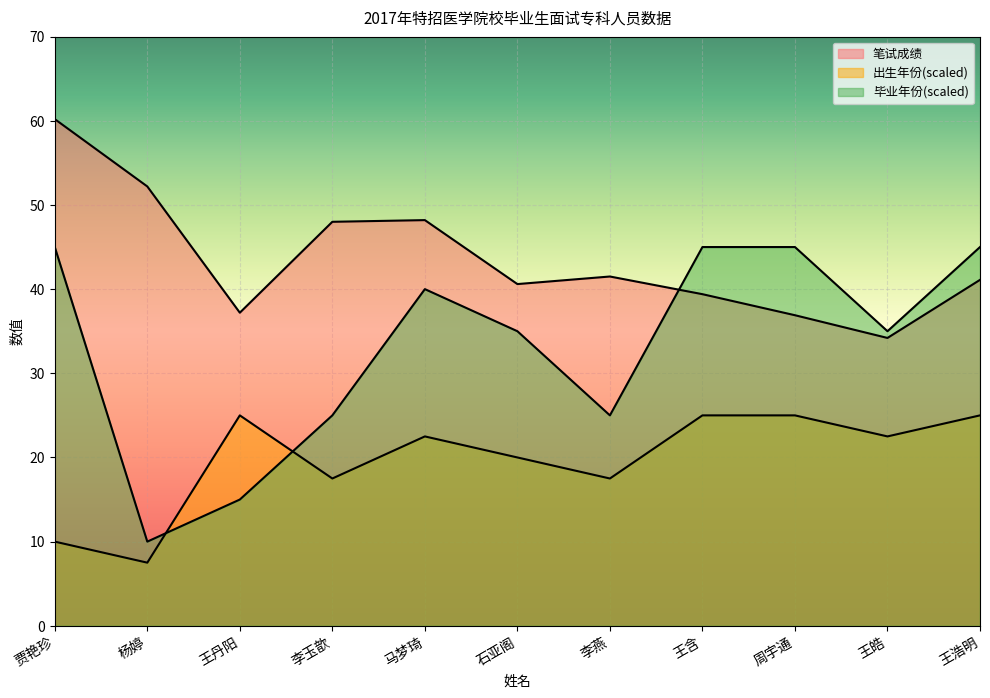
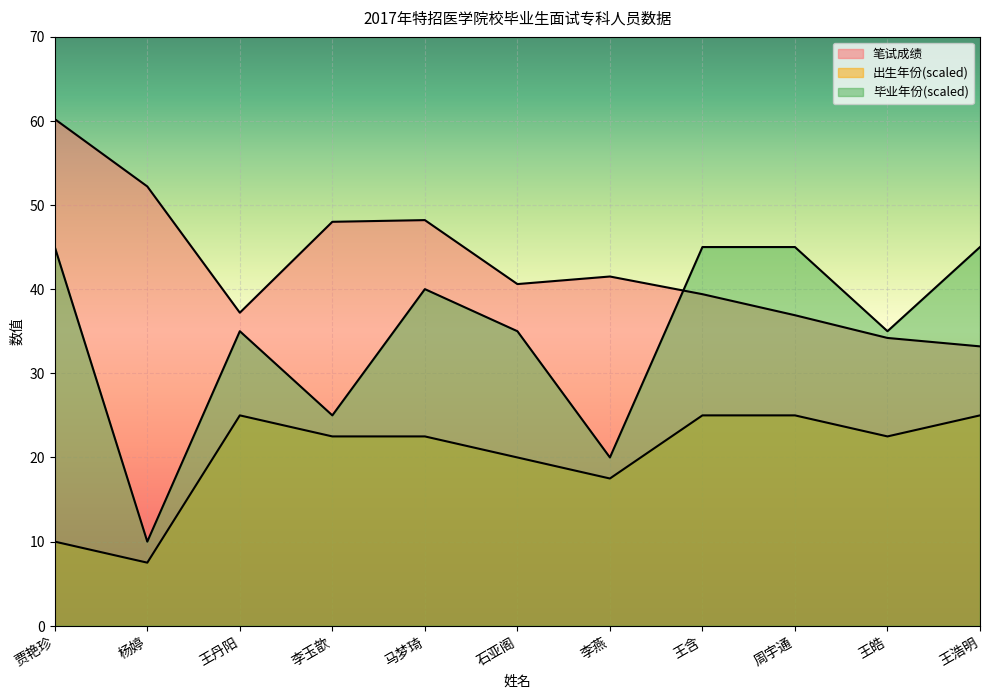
  {
    "笔试成绩": {
      "贾艳珍": 60,
      "杨婷": 52,
      "王丹阳": 37,
      "李玉歆": 48,
      "马梦琦": 48,
      "石亚阁": 41,
      "李燕": 42,
      "王含": 39,
      "周宇通": 37,
      "王皓": 34,
-     "王浩明": 41
+     "王浩明": 33
    },
    "出生年份(scaled)": {
      "贾艳珍": 10,
      "杨婷": 8,
      "王丹阳": 25,
-     "李玉歆": 18,
+     "李玉歆": 23,
      "马梦琦": 23,
      "石亚阁": 20,
      "李燕": 18,
      "王含": 25,
      "周宇通": 25,
      "王皓": 23,
      "王浩明": 25
    },
    "毕业年份(scaled)": {
      "贾艳珍": 45,
      "杨婷": 10,
-     "王丹阳": 15,
+     "王丹阳": 35,
      "李玉歆": 25,
      "马梦琦": 40,
      "石亚阁": 35,
-     "李燕": 25,
+     "李燕": 20,
      "王含": 45,
      "周宇通": 45,
      "王皓": 35,
      "王浩明": 45
    }
  }
